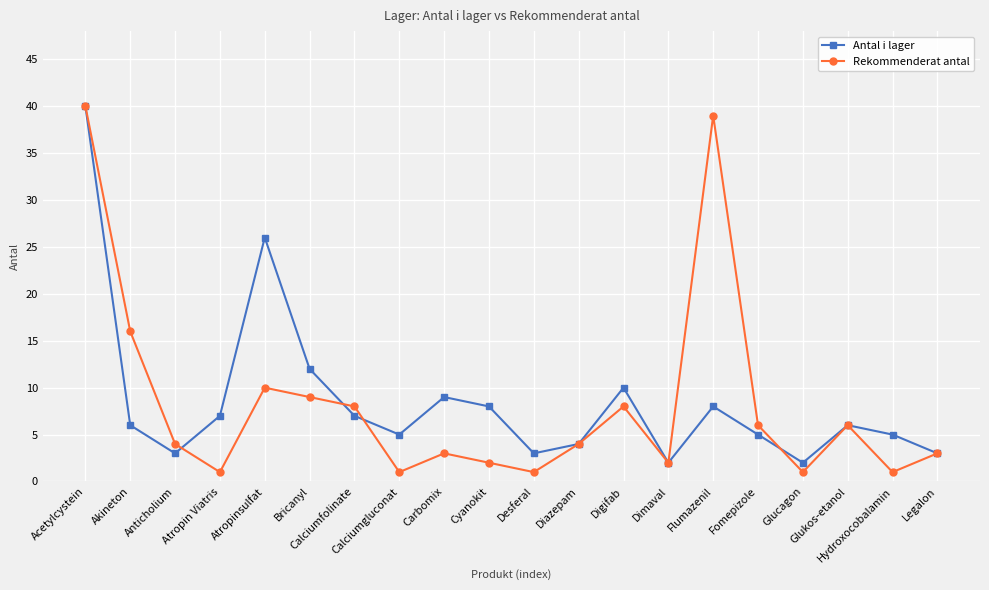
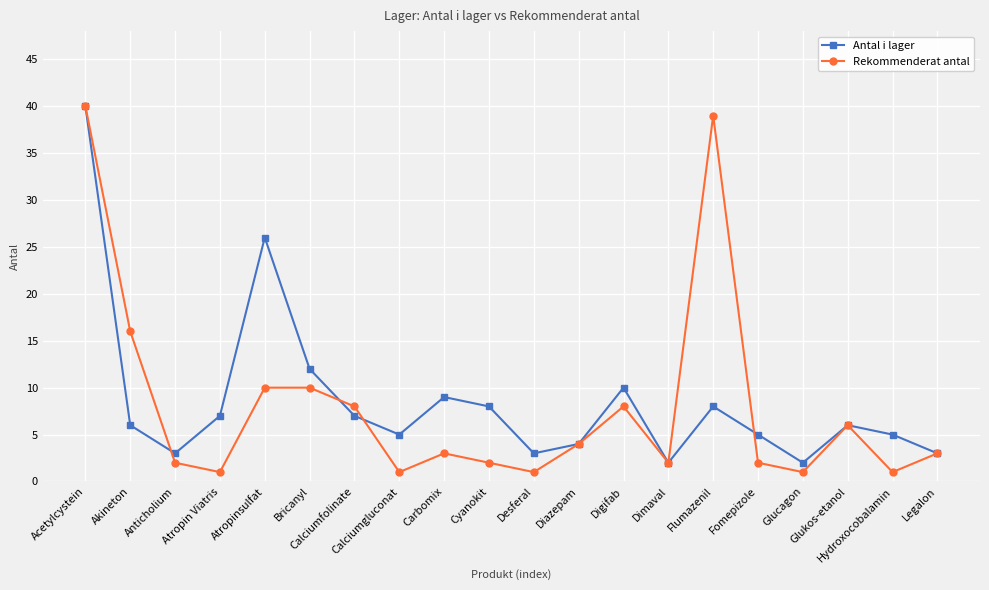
  {
    "Antal i lager": {
      "Akineton": 6,
      "Anticholium": 3,
      "Atropin Viatris": 7,
      "Atropinsulfat": 26,
      "Bricanyl": 12,
      "Calciumfolinate": 7,
      "Calciumgluconat": 5,
      "Carbomix": 9,
      "Cyanokit": 8,
      "Desferal": 3,
      "Digifab": 10,
      "Flumazenil": 8,
      "Fomepizole": 5,
      "Glucagon": 2,
      "Hydroxocobalamin": 5
    },
    "Rekommenderat antal": {
      "Akineton": 16,
-     "Anticholium": 4,
+     "Anticholium": 2,
      "Atropin Viatris": 1,
      "Atropinsulfat": 10,
-     "Bricanyl": 9,
+     "Bricanyl": 10,
      "Calciumfolinate": 8,
      "Calciumgluconat": 1,
      "Carbomix": 3,
      "Cyanokit": 2,
      "Desferal": 1,
      "Digifab": 8,
      "Flumazenil": 39,
-     "Fomepizole": 6,
+     "Fomepizole": 2,
      "Glucagon": 1,
      "Hydroxocobalamin": 1
    }
  }
